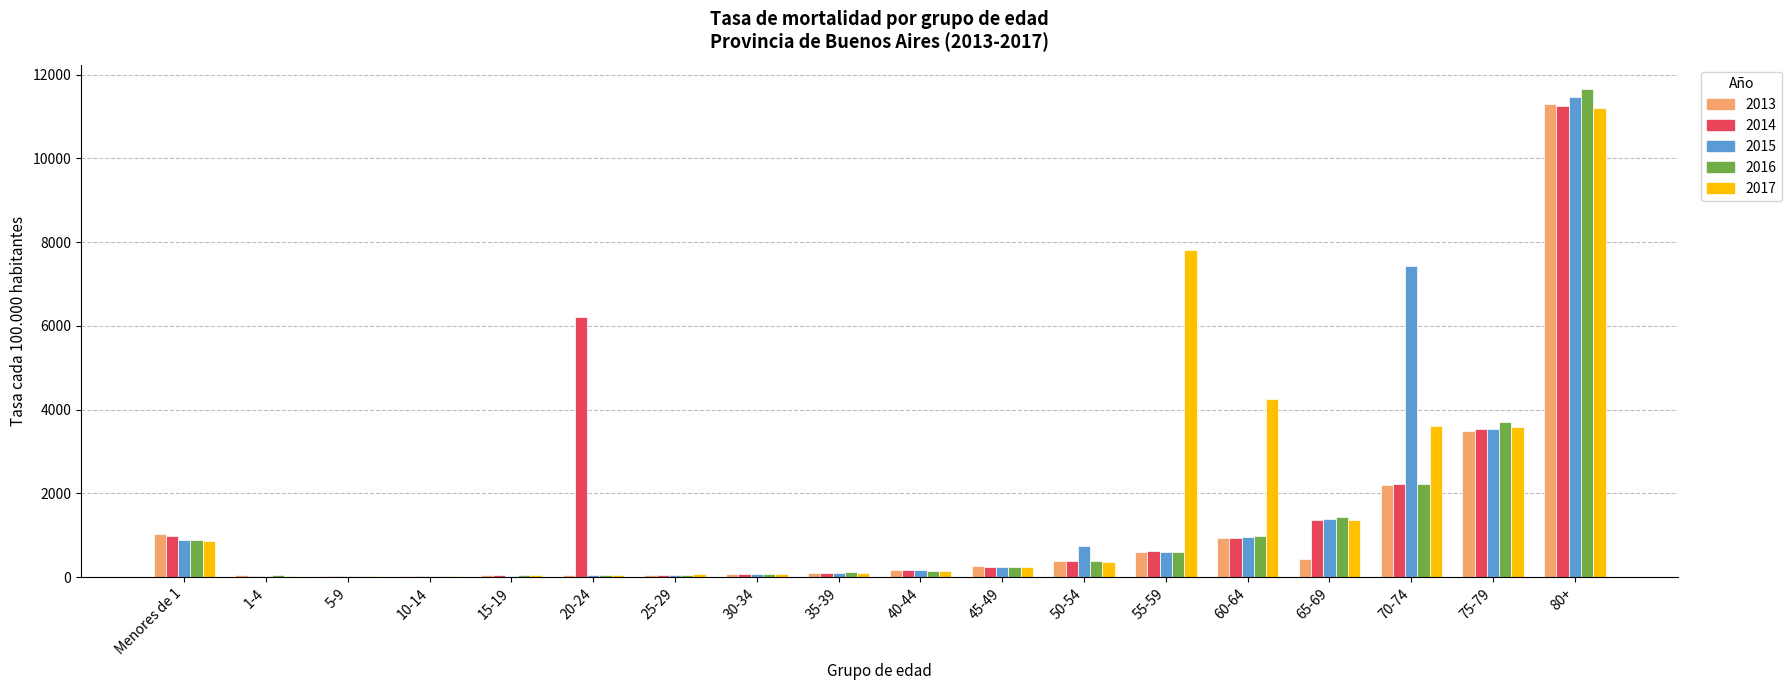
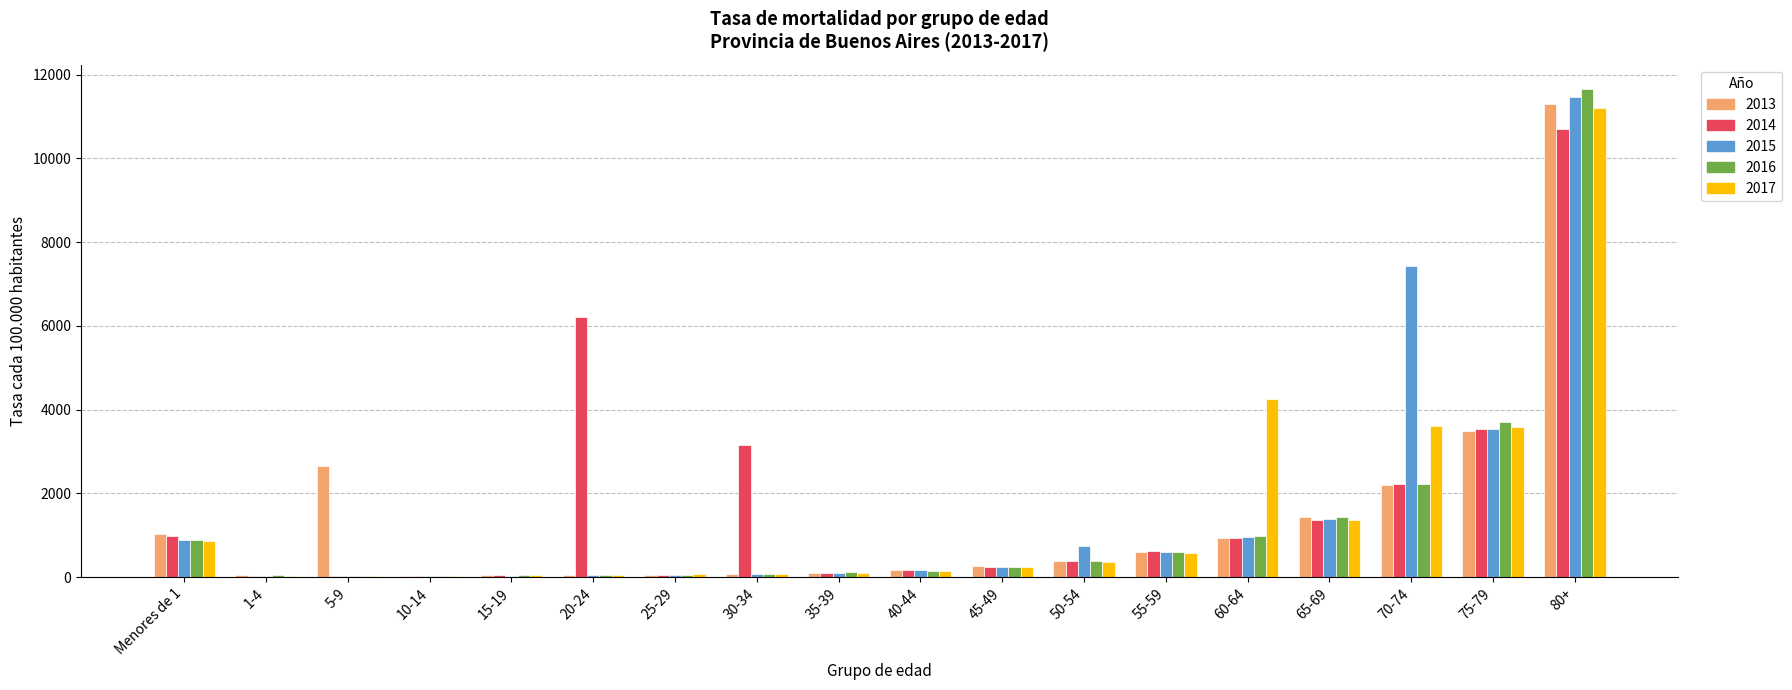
  {
    "2013": {
      "Menores de 1": 1000,
-     "5-9": 0,
+     "5-9": 2700,
      "25-29": 100,
      "30-34": 100,
      "35-39": 100,
      "40-44": 200,
      "45-49": 300,
      "50-54": 400,
      "55-59": 600,
      "60-64": 900,
-     "65-69": 400,
+     "65-69": 1400,
      "70-74": 2200,
      "75-79": 3500,
      "80+": 11300
    },
    "2014": {
      "Menores de 1": 1000,
      "20-24": 6200,
-     "30-34": 100,
+     "30-34": 3100,
      "35-39": 100,
      "40-44": 200,
      "45-49": 200,
      "50-54": 400,
      "55-59": 600,
      "60-64": 900,
      "65-69": 1400,
      "70-74": 2200,
      "75-79": 3500,
-     "80+": 11200
+     "80+": 10700
    },
    "2015": {
      "Menores de 1": 900,
      "30-34": 100,
      "35-39": 100,
      "40-44": 200,
      "45-49": 200,
      "50-54": 700,
      "55-59": 600,
      "60-64": 900,
      "65-69": 1400,
      "70-74": 7400,
      "75-79": 3500,
      "80+": 11500
    },
    "2016": {
      "Menores de 1": 900,
      "30-34": 100,
      "35-39": 100,
      "40-44": 100,
      "45-49": 300,
      "50-54": 400,
      "55-59": 600,
      "60-64": 1000,
      "65-69": 1400,
      "70-74": 2200,
      "75-79": 3700,
      "80+": 11700
    },
    "2017": {
      "Menores de 1": 900,
      "25-29": 100,
      "30-34": 100,
      "35-39": 100,
      "40-44": 100,
      "45-49": 200,
      "50-54": 400,
-     "55-59": 7800,
+     "55-59": 600,
      "60-64": 4300,
      "65-69": 1400,
      "70-74": 3600,
      "75-79": 3600,
      "80+": 11200
    }
  }
